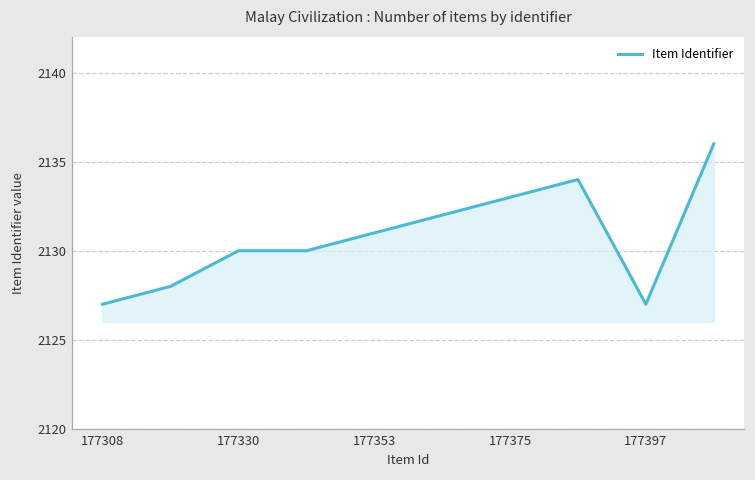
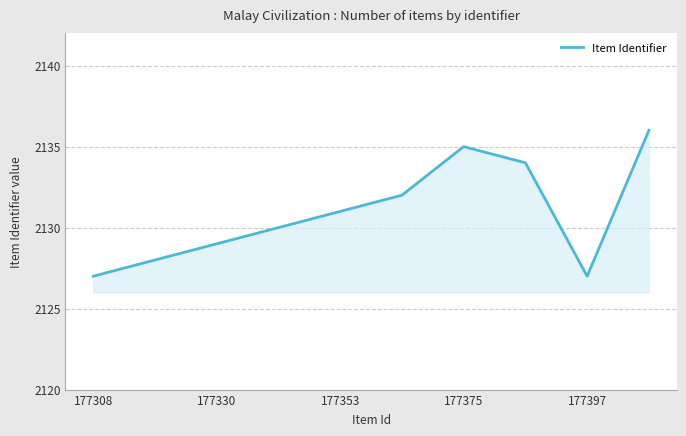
  {
    "177308": 2127,
-   "177330": 2130,
+   "177330": 2129,
    "177353": 2131,
-   "177375": 2133,
+   "177375": 2135,
    "177397": 2127
  }
